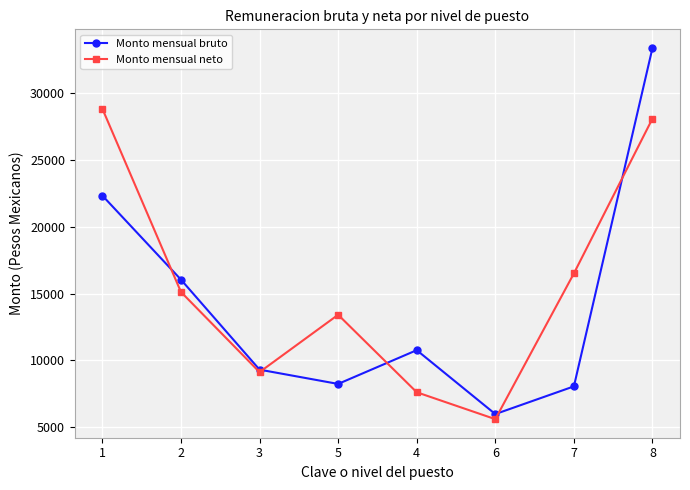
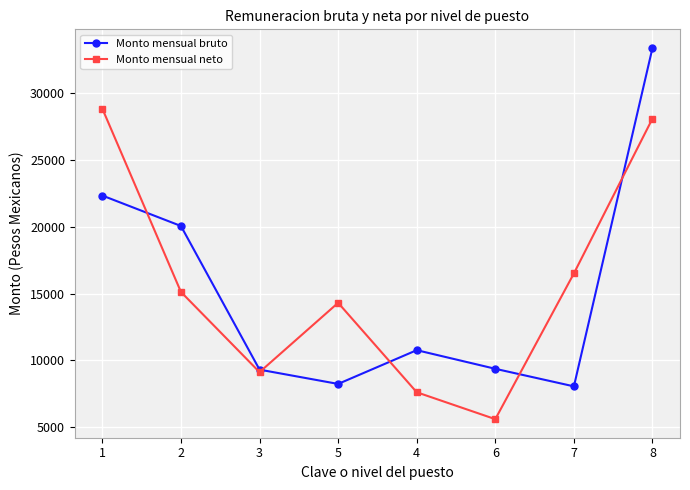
  {
    "Monto mensual bruto": {
      "1": 22300,
-     "2": 16000,
+     "2": 20000,
      "5": 8300,
      "4": 10800,
-     "6": 6000,
+     "6": 9400,
      "7": 8100,
      "8": 33300
    },
    "Monto mensual neto": {
      "1": 28800,
      "2": 15100,
-     "5": 13400,
+     "5": 14300,
      "4": 7600,
      "6": 5600,
      "7": 16500,
      "8": 28100
    }
  }
